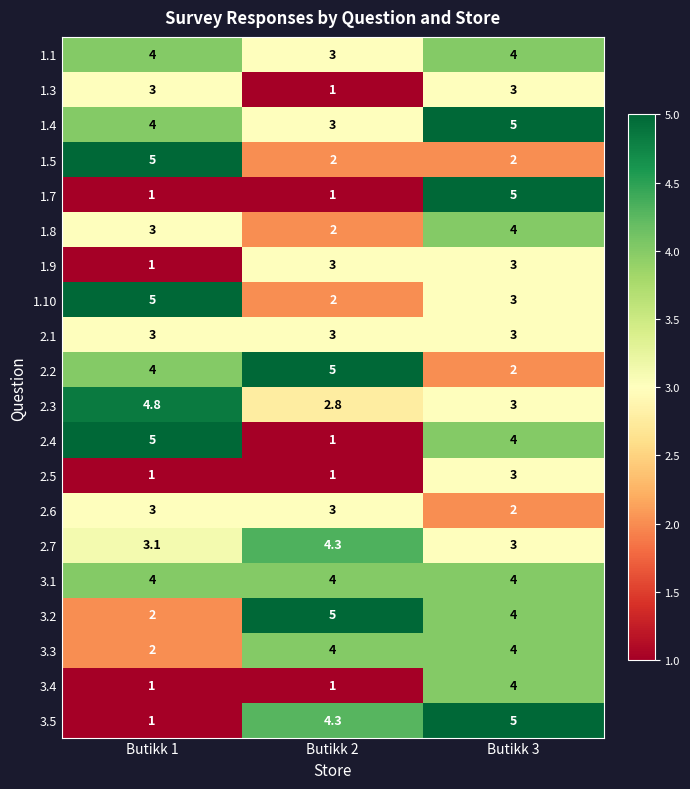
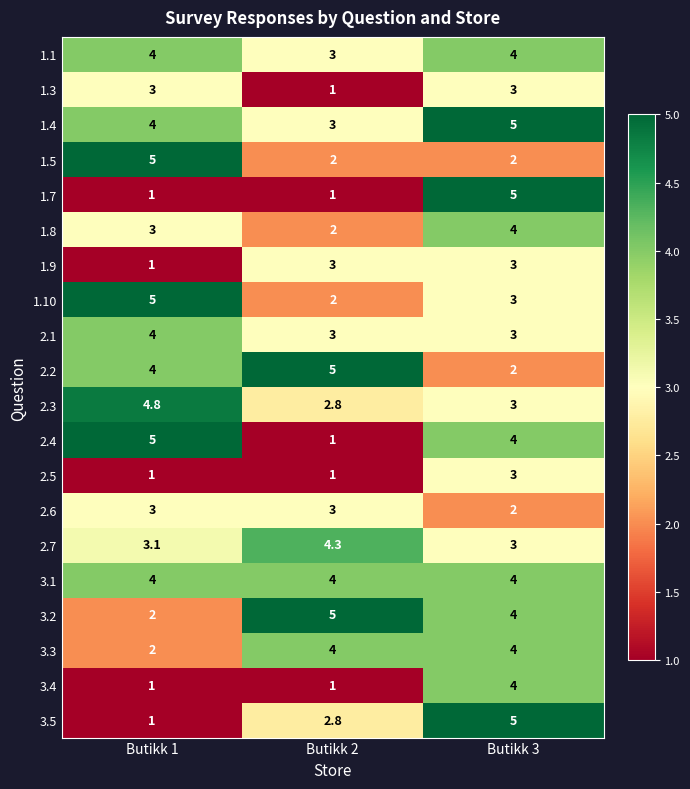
  {
    "1.1": {
      "Butikk 1": 4,
      "Butikk 2": 3,
      "Butikk 3": 4
    },
    "1.3": {
      "Butikk 1": 3,
      "Butikk 2": 1,
      "Butikk 3": 3
    },
    "1.4": {
      "Butikk 1": 4,
      "Butikk 2": 3,
      "Butikk 3": 5
    },
    "1.5": {
      "Butikk 1": 5,
      "Butikk 2": 2,
      "Butikk 3": 2
    },
    "1.7": {
      "Butikk 1": 1,
      "Butikk 2": 1,
      "Butikk 3": 5
    },
    "1.8": {
      "Butikk 1": 3,
      "Butikk 2": 2,
      "Butikk 3": 4
    },
    "1.9": {
      "Butikk 1": 1,
      "Butikk 2": 3,
      "Butikk 3": 3
    },
    "1.10": {
      "Butikk 1": 5,
      "Butikk 2": 2,
      "Butikk 3": 3
    },
    "2.1": {
-     "Butikk 1": 3,
+     "Butikk 1": 4,
      "Butikk 2": 3,
      "Butikk 3": 3
    },
    "2.2": {
      "Butikk 1": 4,
      "Butikk 2": 5,
      "Butikk 3": 2
    },
    "2.3": {
      "Butikk 1": 4.8,
      "Butikk 2": 2.8,
      "Butikk 3": 3
    },
    "2.4": {
      "Butikk 1": 5,
      "Butikk 2": 1,
      "Butikk 3": 4
    },
    "2.5": {
      "Butikk 1": 1,
      "Butikk 2": 1,
      "Butikk 3": 3
    },
    "2.6": {
      "Butikk 1": 3,
      "Butikk 2": 3,
      "Butikk 3": 2
    },
    "2.7": {
      "Butikk 1": 3.1,
      "Butikk 2": 4.3,
      "Butikk 3": 3
    },
    "3.1": {
      "Butikk 1": 4,
      "Butikk 2": 4,
      "Butikk 3": 4
    },
    "3.2": {
      "Butikk 1": 2,
      "Butikk 2": 5,
      "Butikk 3": 4
    },
    "3.3": {
      "Butikk 1": 2,
      "Butikk 2": 4,
      "Butikk 3": 4
    },
    "3.4": {
      "Butikk 1": 1,
      "Butikk 2": 1,
      "Butikk 3": 4
    },
    "3.5": {
      "Butikk 1": 1,
-     "Butikk 2": 4.3,
+     "Butikk 2": 2.8,
      "Butikk 3": 5
    }
  }
